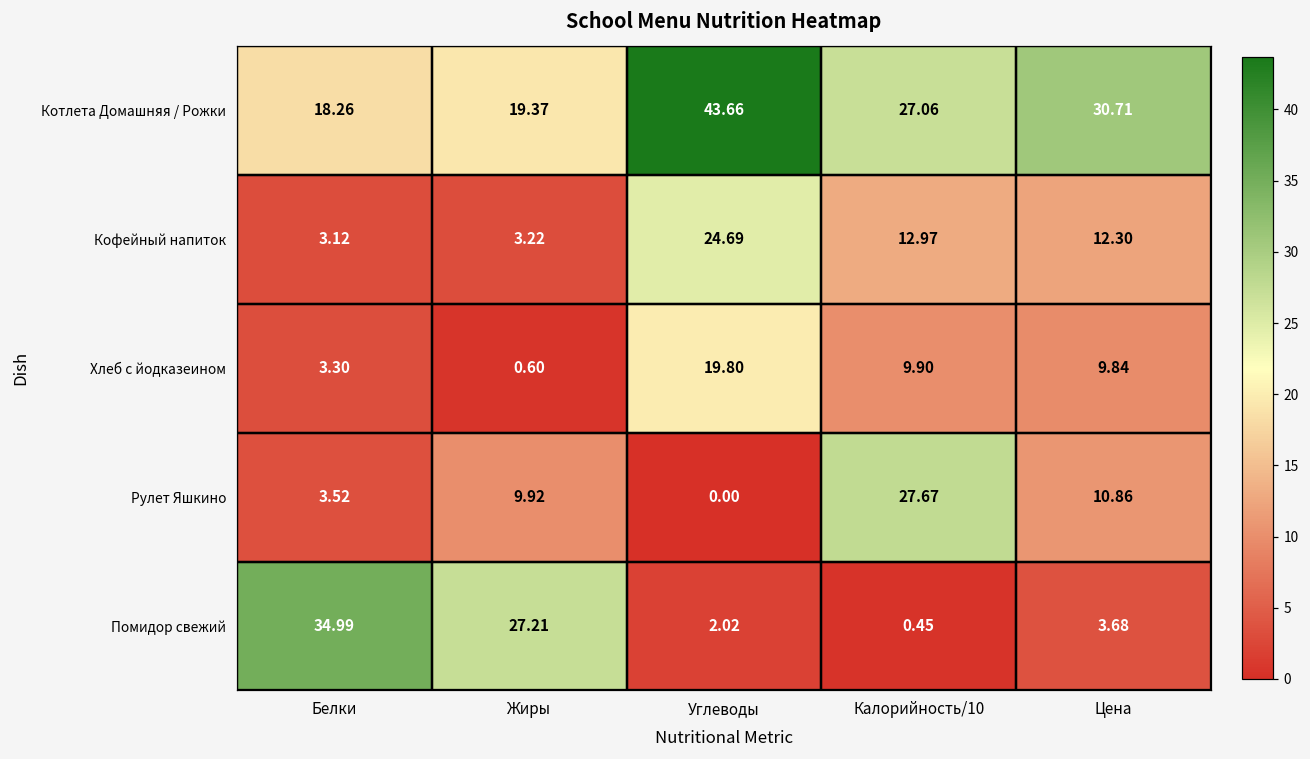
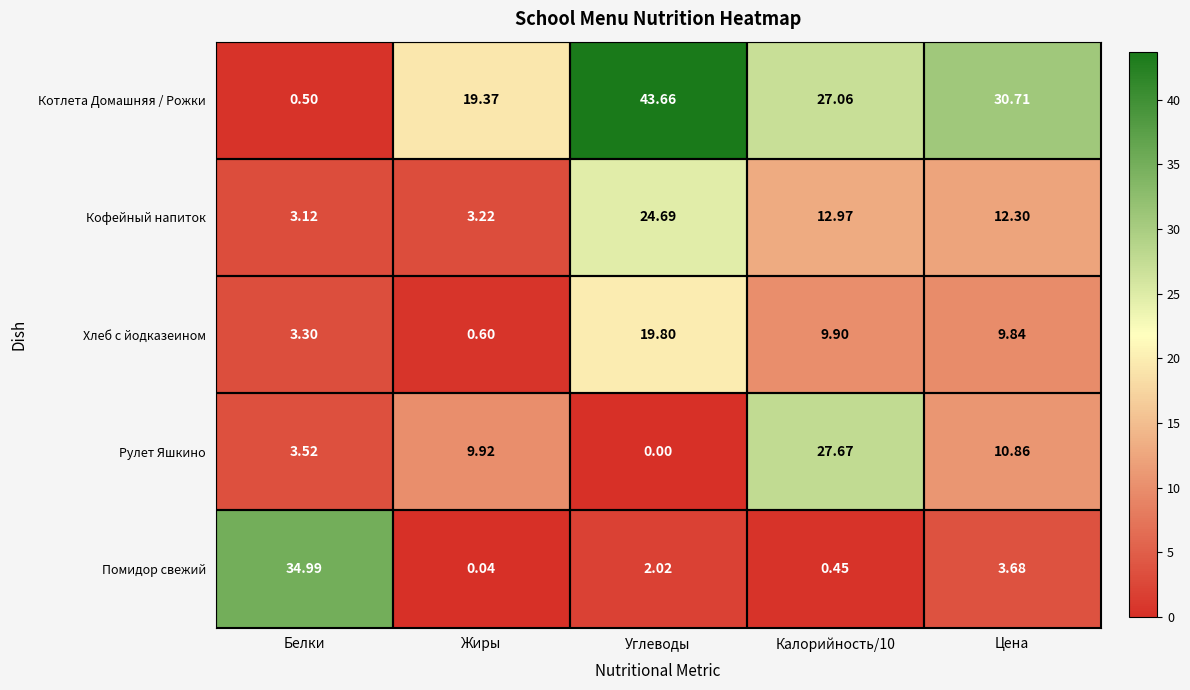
  {
    "Котлета Домашняя / Рожки": {
-     "Белки": 18.26,
+     "Белки": 0.50,
      "Жиры": 19.37,
      "Углеводы": 43.66,
      "Калорийность/10": 27.06,
      "Цена": 30.71
    },
    "Кофейный напиток": {
      "Белки": 3.12,
      "Жиры": 3.22,
      "Углеводы": 24.69,
      "Калорийность/10": 12.97,
      "Цена": 12.30
    },
    "Хлеб с йодказеином": {
      "Белки": 3.30,
      "Жиры": 0.60,
      "Углеводы": 19.80,
      "Калорийность/10": 9.90,
      "Цена": 9.84
    },
    "Рулет Яшкино": {
      "Белки": 3.52,
      "Жиры": 9.92,
      "Углеводы": 0.00,
      "Калорийность/10": 27.67,
      "Цена": 10.86
    },
    "Помидор свежий": {
      "Белки": 34.99,
-     "Жиры": 27.21,
+     "Жиры": 0.04,
      "Углеводы": 2.02,
      "Калорийность/10": 0.45,
      "Цена": 3.68
    }
  }
